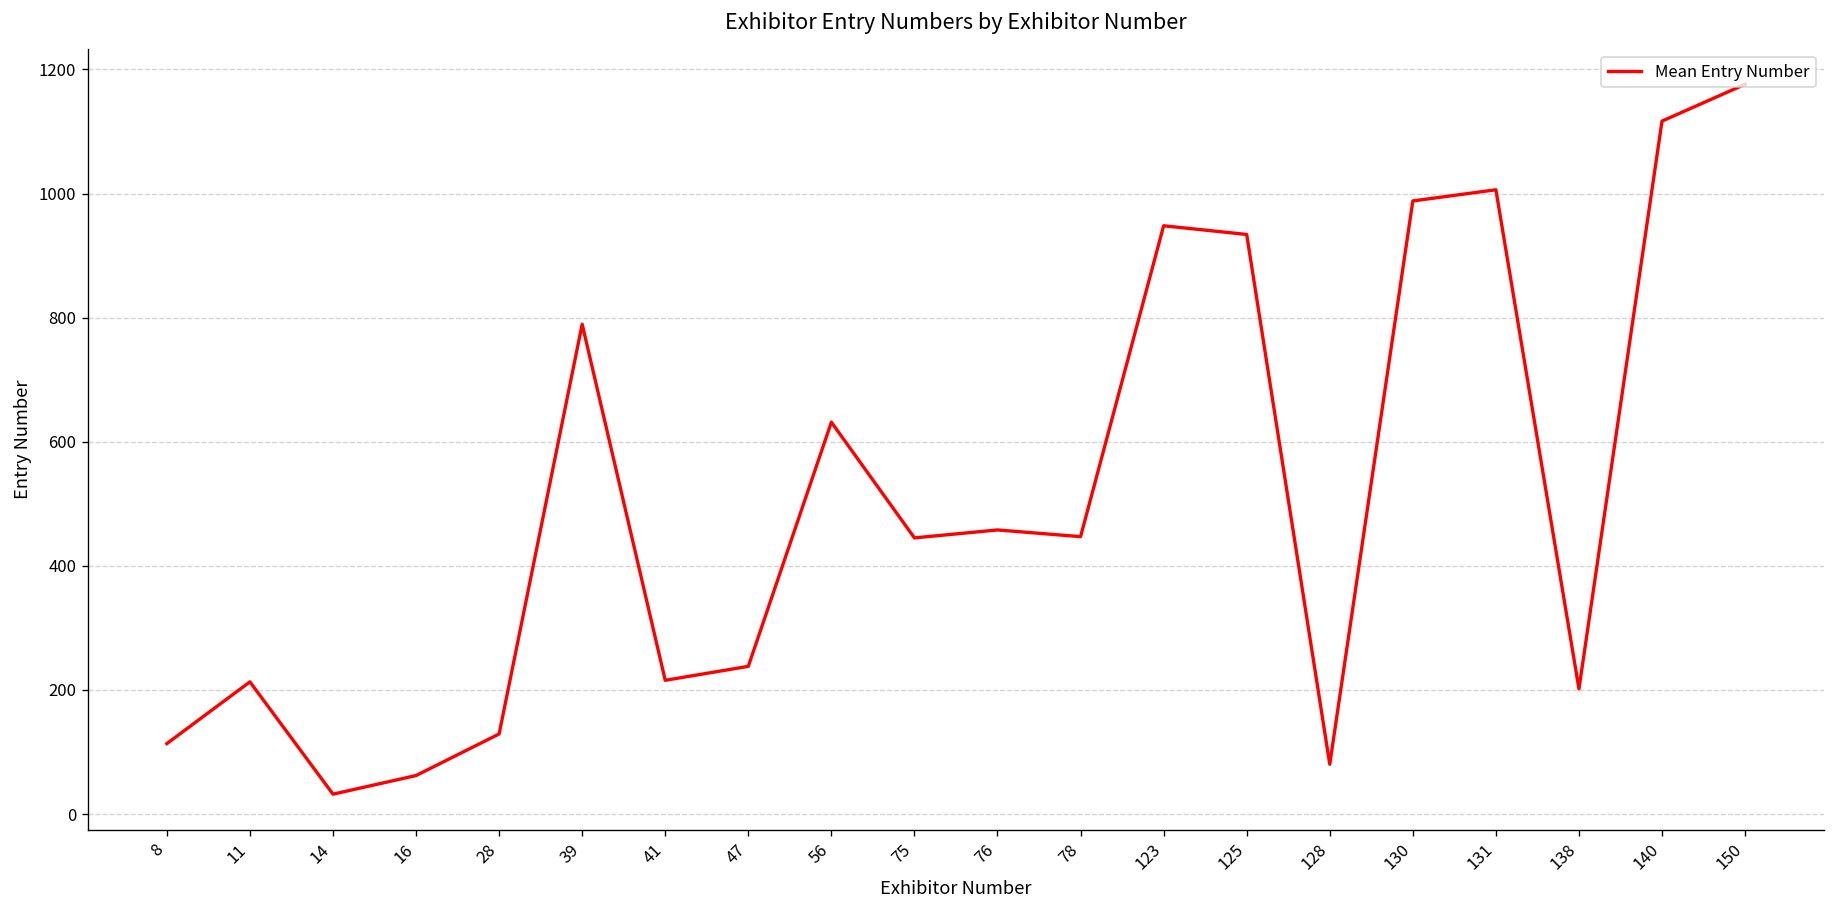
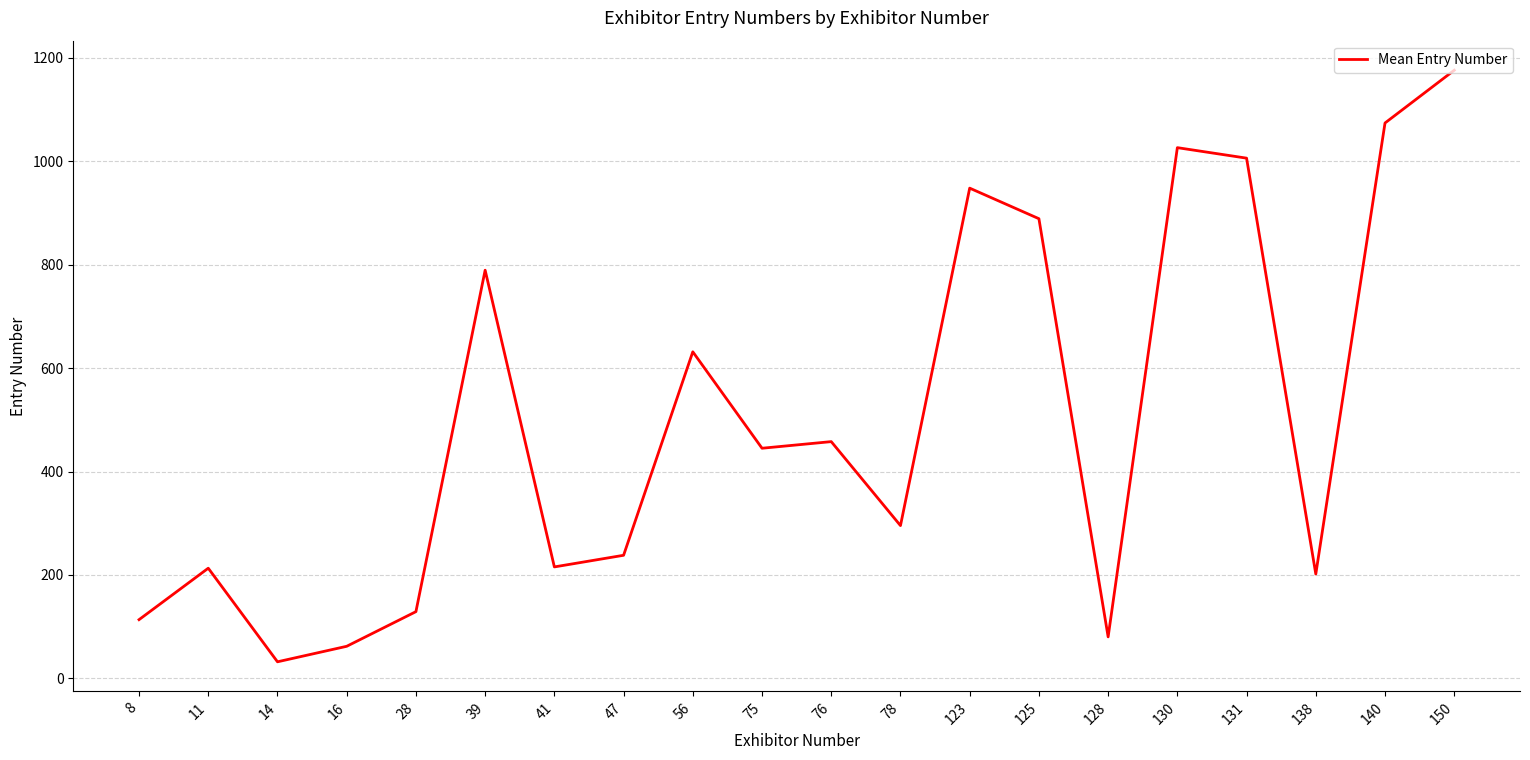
  {
    "8": 110,
    "11": 210,
    "14": 30,
    "16": 60,
    "28": 130,
    "39": 790,
    "41": 220,
    "47": 240,
    "56": 630,
    "75": 450,
    "76": 460,
-   "78": 450,
+   "78": 300,
    "123": 950,
-   "125": 930,
+   "125": 890,
    "128": 80,
-   "130": 990,
+   "130": 1030,
    "131": 1010,
    "138": 200,
-   "140": 1120
+   "140": 1070
  }
